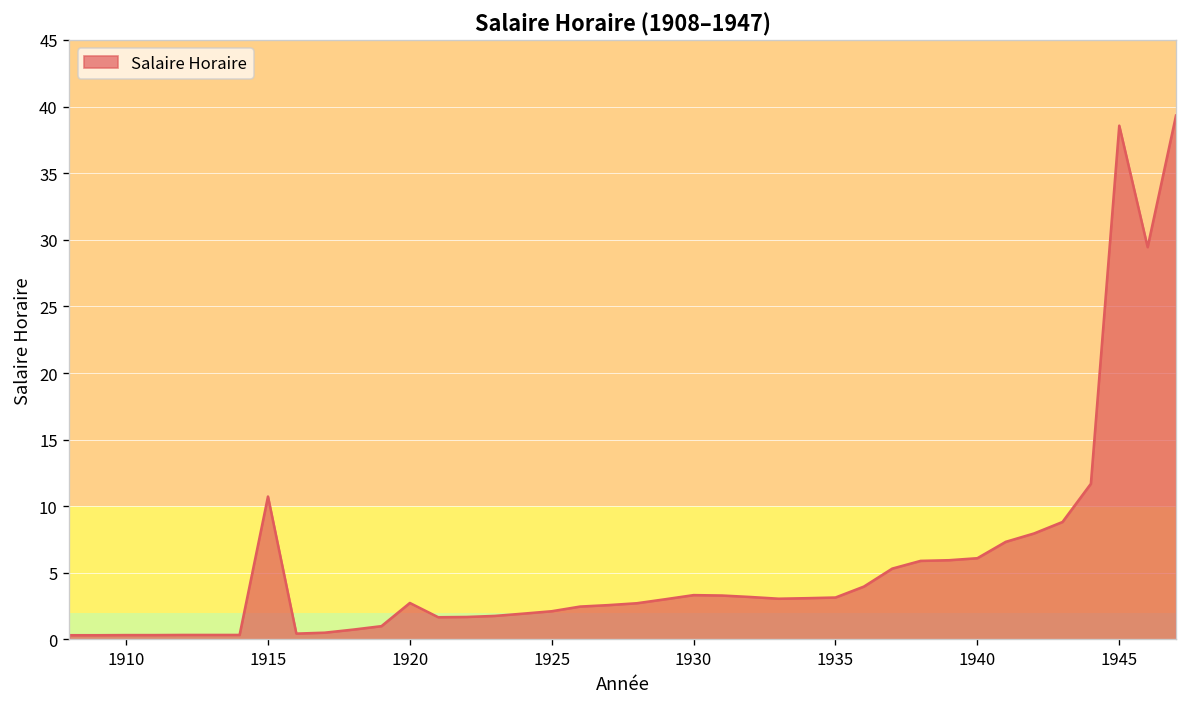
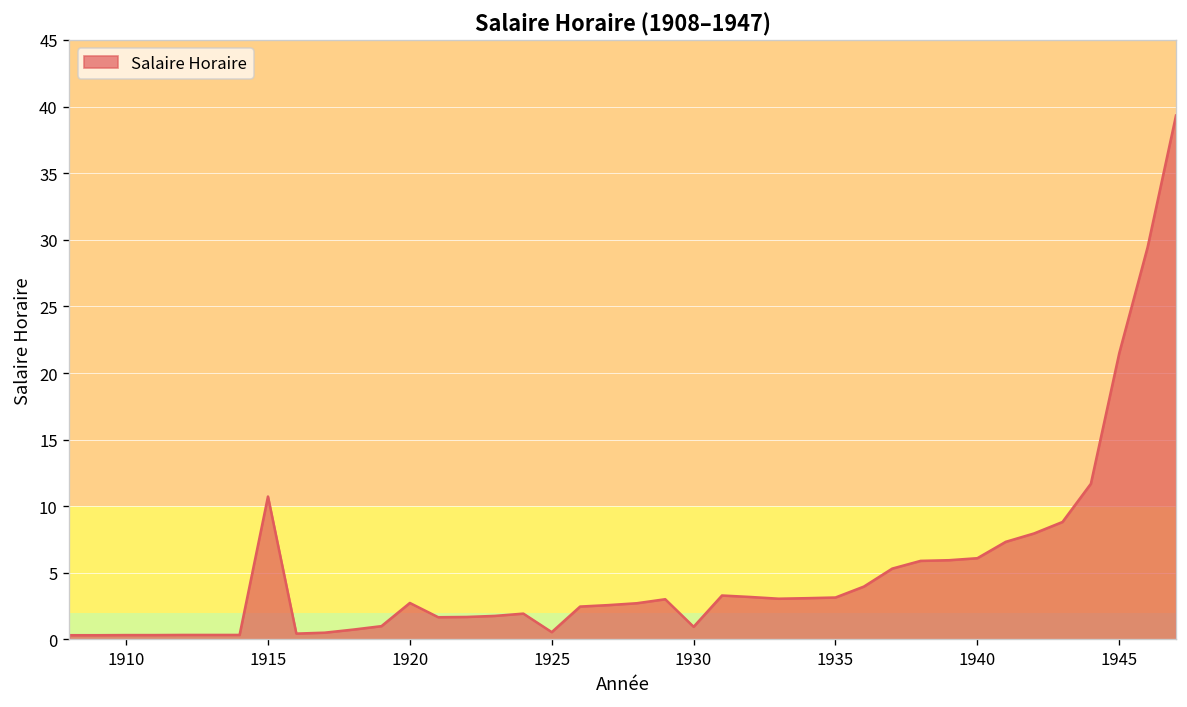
  {
    "1910": 0.3,
    "1915": 10.7,
    "1920": 2.7,
-   "1925": 2.1,
-   "1930": 3.3,
+   "1925": 0.6,
+   "1930": 1.0,
    "1935": 3.2,
    "1940": 6.1,
-   "1945": 38.6
+   "1945": 21.5
  }
